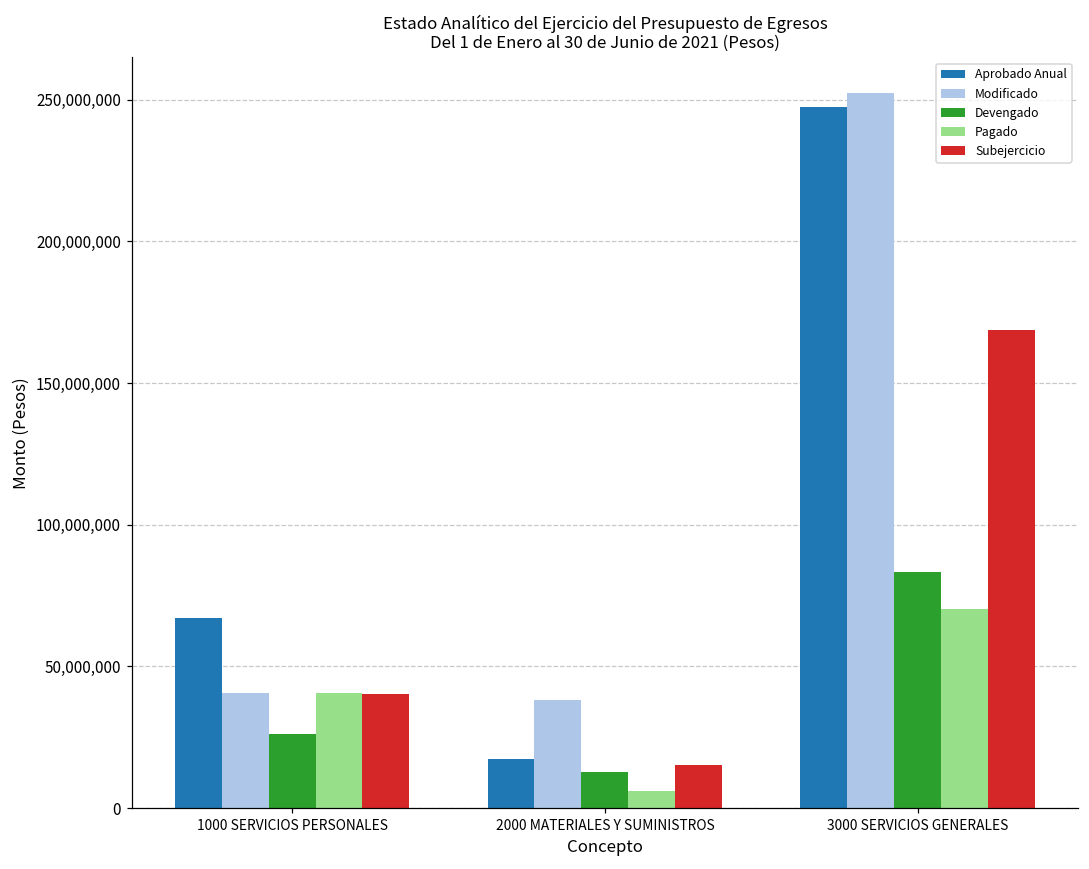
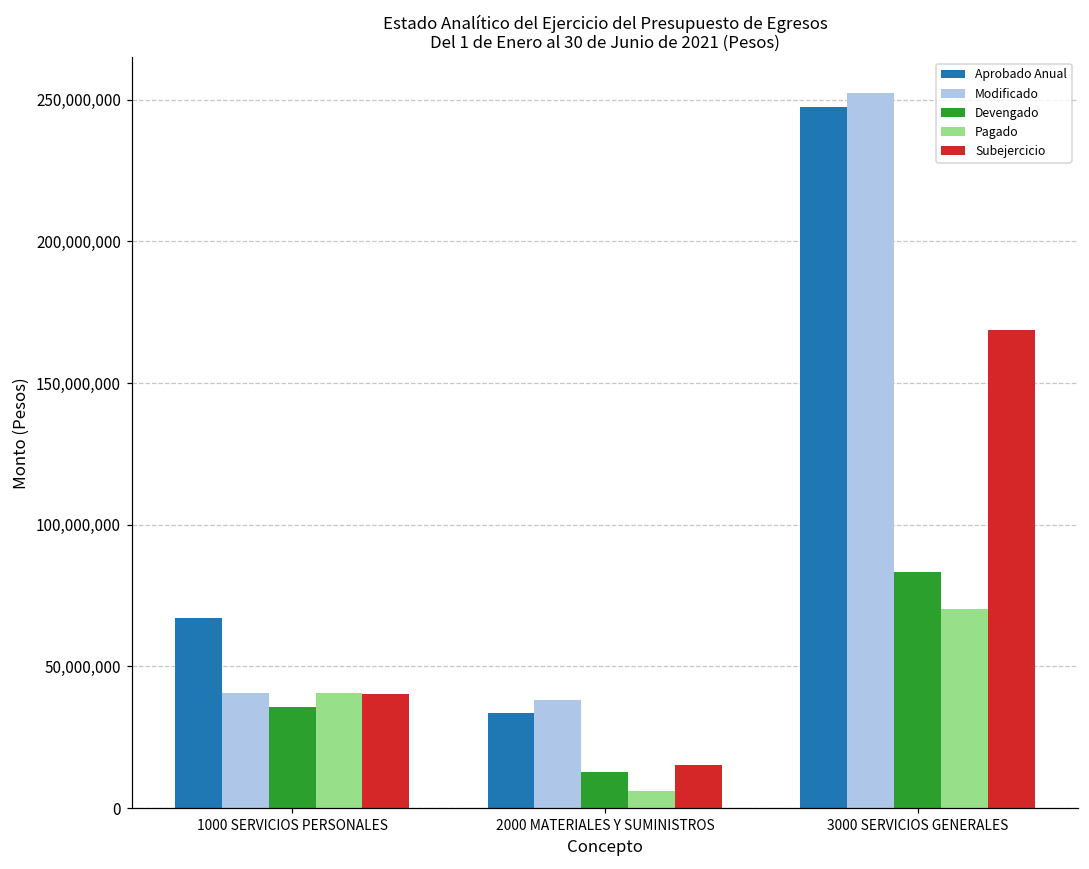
  {
    "Aprobado Anual": {
      "1000 SERVICIOS PERSONALES": "67,000,000",
-     "2000 MATERIALES Y SUMINISTROS": "17,000,000",
+     "2000 MATERIALES Y SUMINISTROS": "34,000,000",
      "3000 SERVICIOS GENERALES": "247,000,000"
    },
    "Modificado": {
      "1000 SERVICIOS PERSONALES": "40,000,000",
      "2000 MATERIALES Y SUMINISTROS": "38,000,000",
      "3000 SERVICIOS GENERALES": "252,000,000"
    },
    "Devengado": {
-     "1000 SERVICIOS PERSONALES": "26,000,000",
+     "1000 SERVICIOS PERSONALES": "36,000,000",
      "2000 MATERIALES Y SUMINISTROS": "13,000,000",
      "3000 SERVICIOS GENERALES": "83,000,000"
    },
    "Pagado": {
      "1000 SERVICIOS PERSONALES": "41,000,000",
      "2000 MATERIALES Y SUMINISTROS": "6,000,000",
      "3000 SERVICIOS GENERALES": "70,000,000"
    },
    "Subejercicio": {
      "1000 SERVICIOS PERSONALES": "40,000,000",
      "2000 MATERIALES Y SUMINISTROS": "15,000,000",
      "3000 SERVICIOS GENERALES": "169,000,000"
    }
  }
